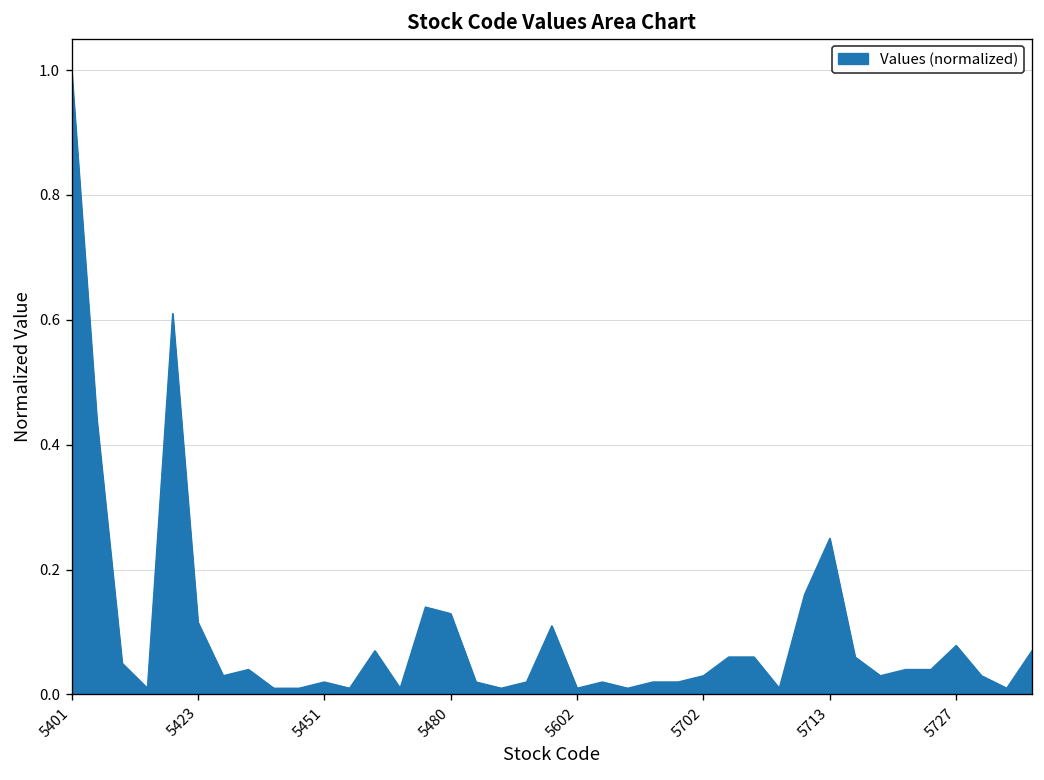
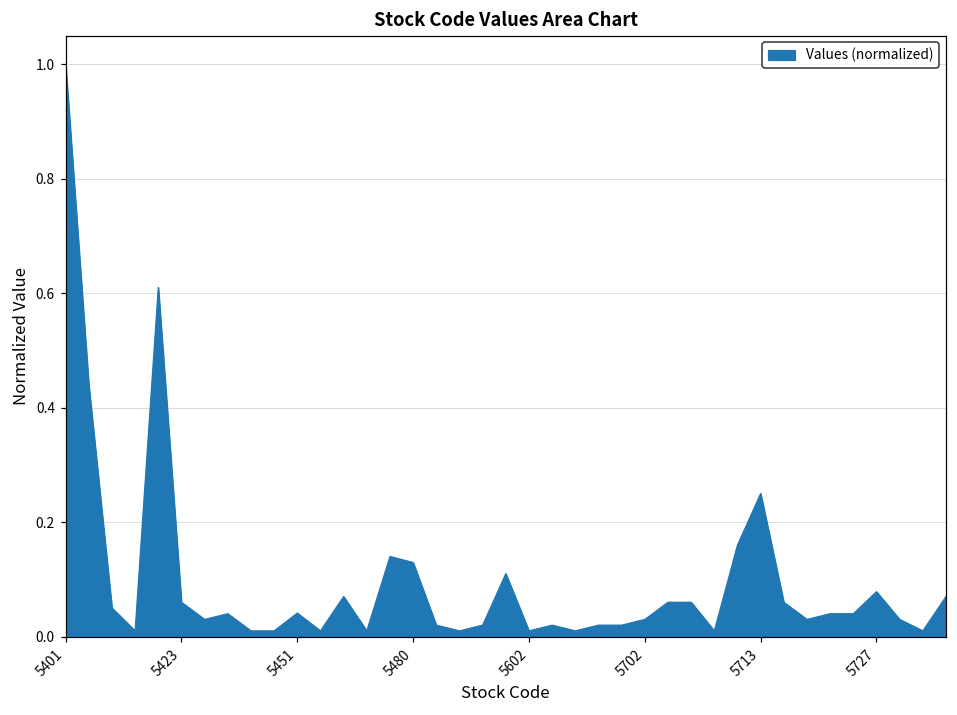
  {
    "5401": 1.00,
-   "5423": 0.12,
-   "5451": 0.02,
+   "5423": 0.06,
+   "5451": 0.04,
    "5480": 0.13,
    "5602": 0.01,
    "5702": 0.03,
    "5713": 0.25,
    "5727": 0.08
  }
